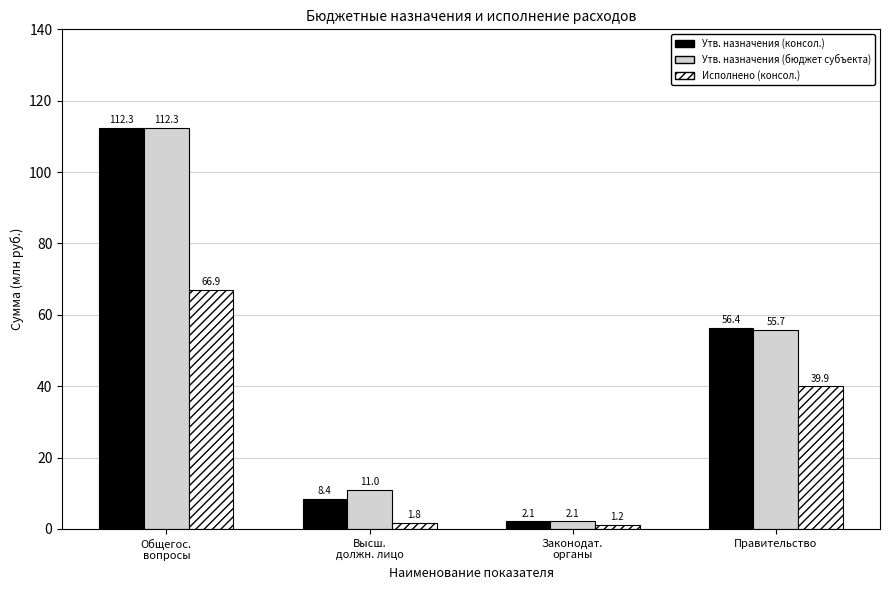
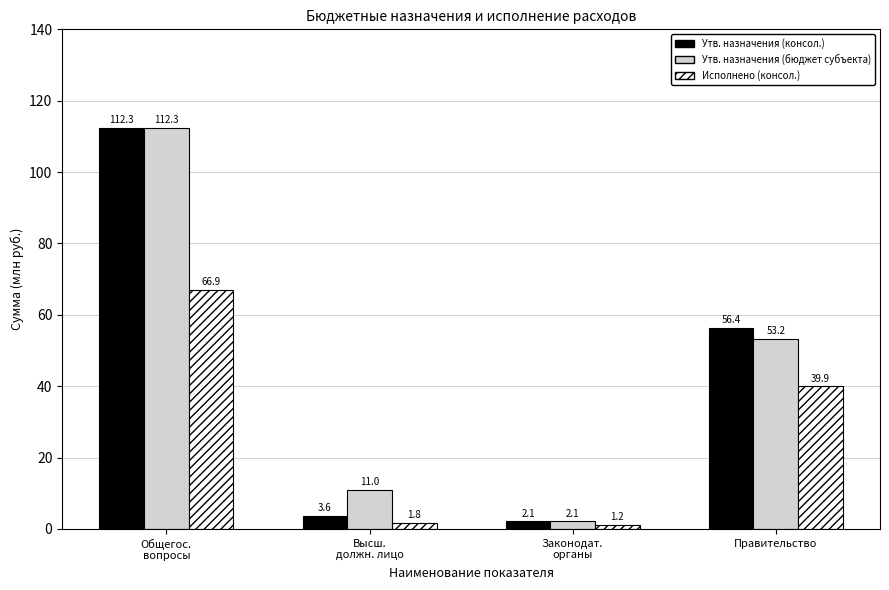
  {
    "Утв. назначения (консол.)": {
      "Общегос. вопросы": 112.3,
-     "Высш. должн. лицо": 8.4,
+     "Высш. должн. лицо": 3.6,
      "Законодат. органы": 2.1,
      "Правительство": 56.4
    },
    "Утв. назначения (бюджет субъекта)": {
      "Общегос. вопросы": 112.3,
      "Высш. должн. лицо": 11.0,
      "Законодат. органы": 2.1,
-     "Правительство": 55.7
+     "Правительство": 53.2
    },
    "Исполнено (консол.)": {
      "Общегос. вопросы": 66.9,
      "Высш. должн. лицо": 1.8,
      "Законодат. органы": 1.2,
      "Правительство": 39.9
    }
  }
